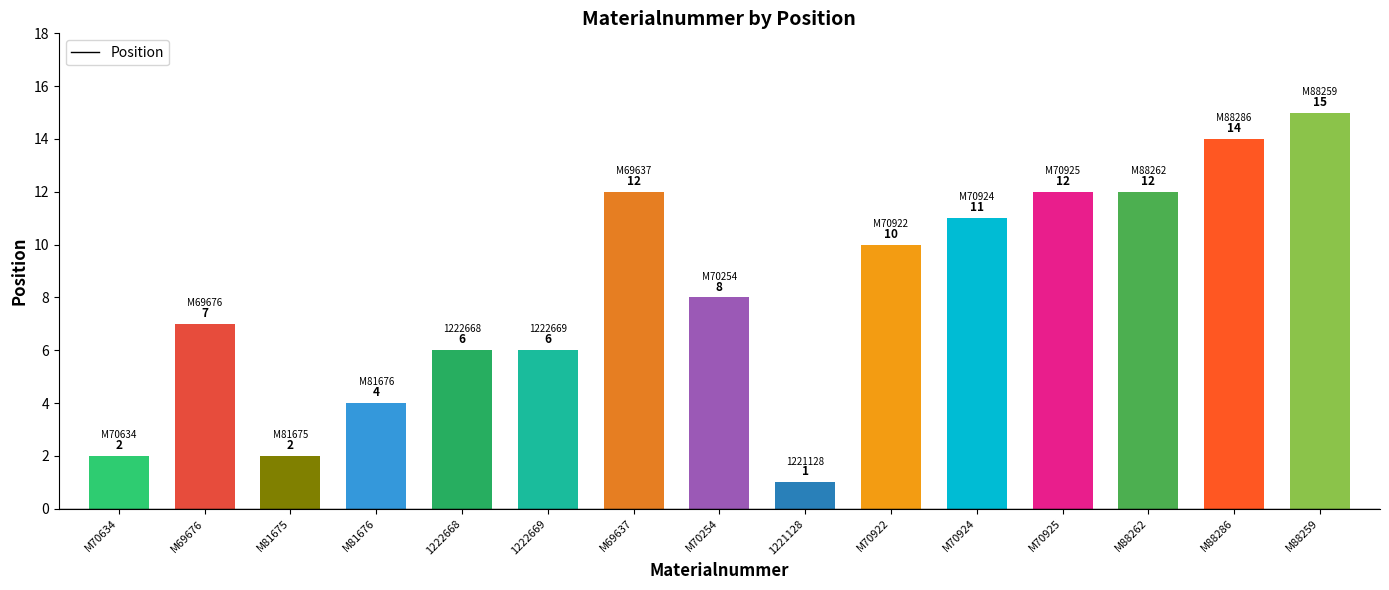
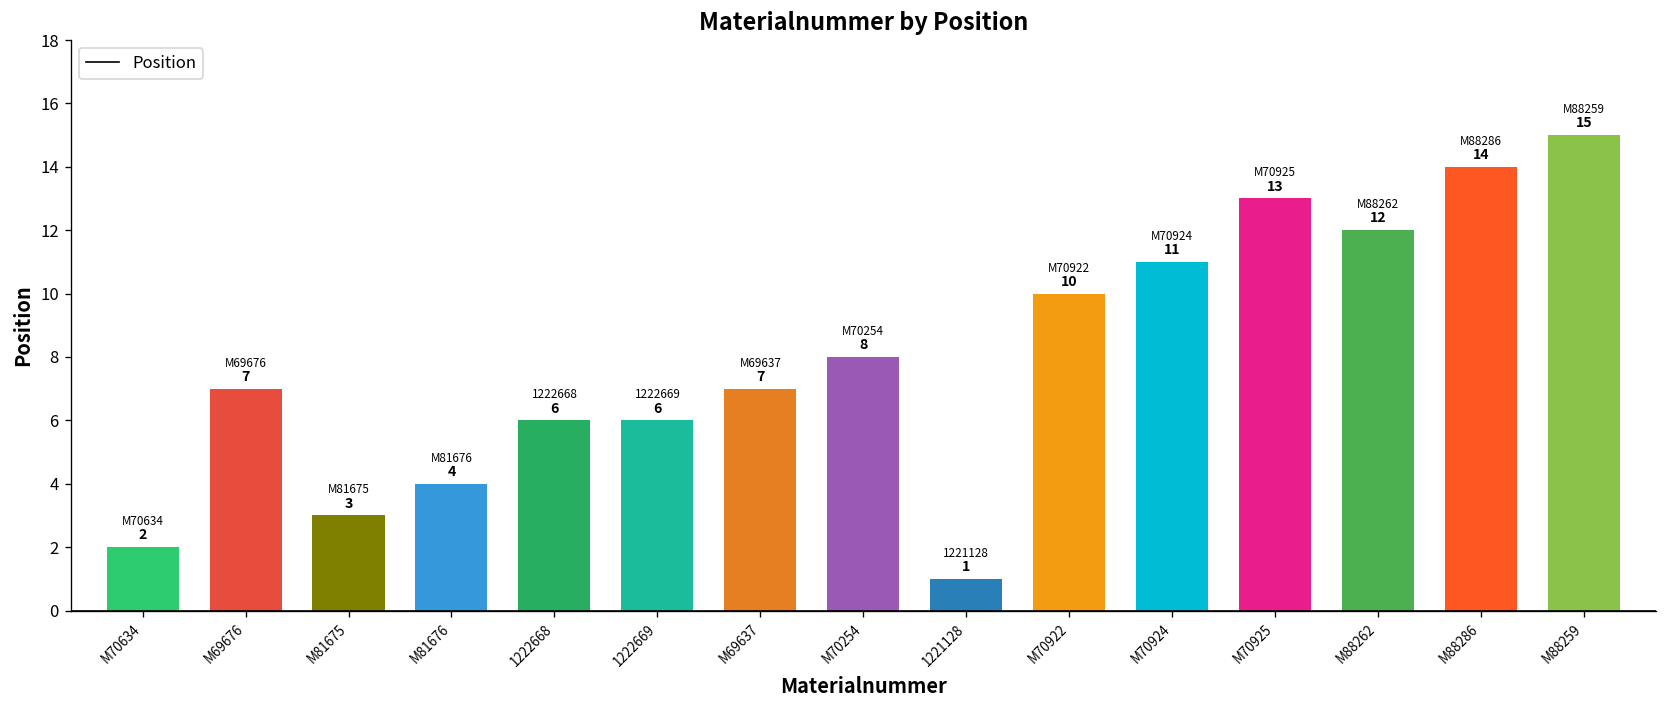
  {
    "M70634": 2,
    "M69676": 7,
-   "M81675": 2,
+   "M81675": 3,
    "M81676": 4,
    "1222668": 6,
    "1222669": 6,
-   "M69637": 12,
+   "M69637": 7,
    "M70254": 8,
    "1221128": 1,
    "M70922": 10,
    "M70924": 11,
-   "M70925": 12,
+   "M70925": 13,
    "M88262": 12,
    "M88286": 14,
    "M88259": 15
  }
